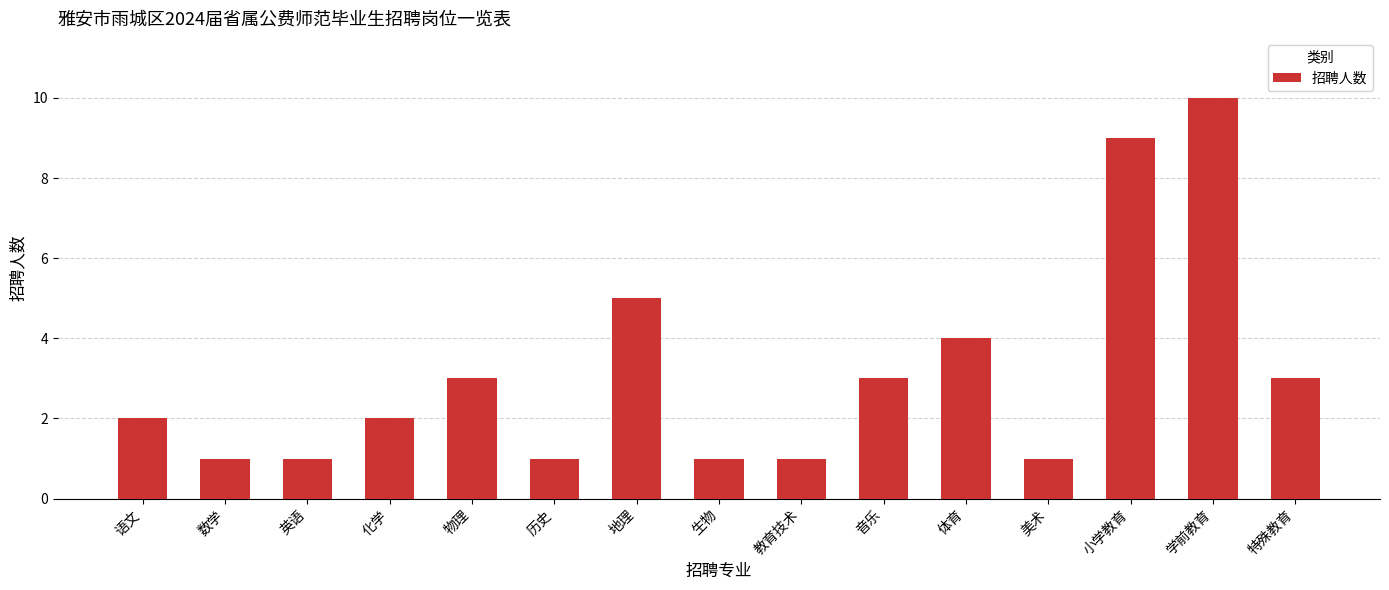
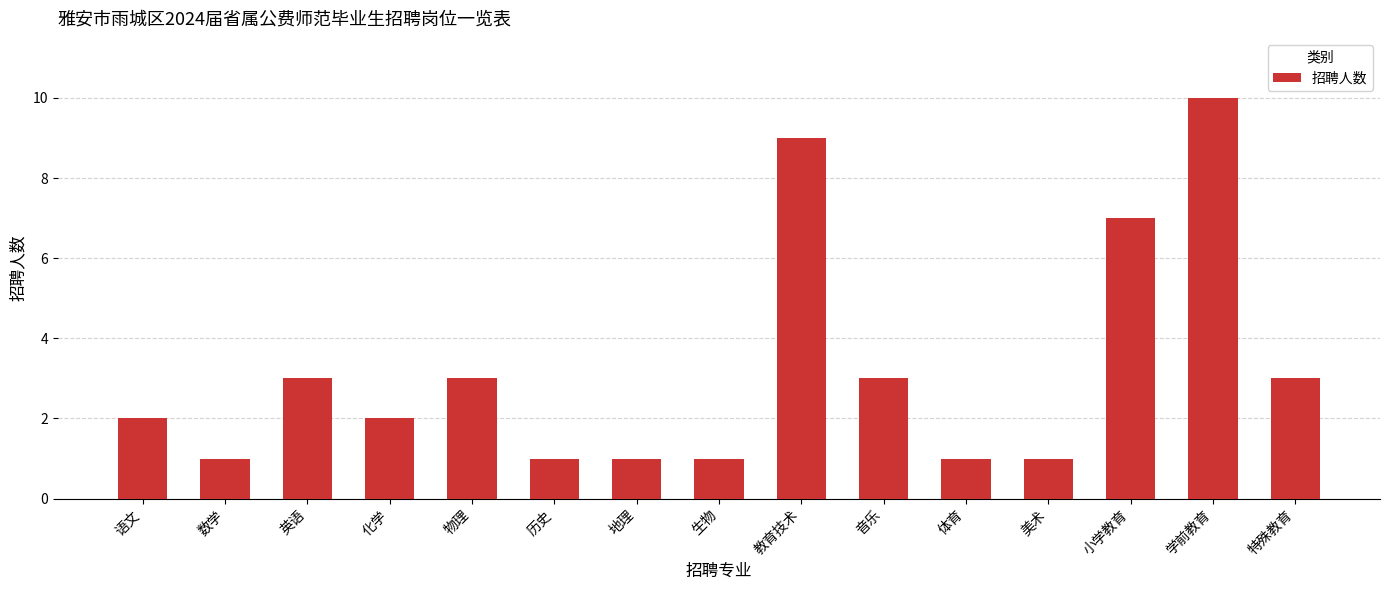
  {
    "语文": 2,
    "数学": 1,
-   "英语": 1,
+   "英语": 3,
    "化学": 2,
    "物理": 3,
    "历史": 1,
-   "地理": 5,
+   "地理": 1,
    "生物": 1,
-   "教育技术": 1,
+   "教育技术": 9,
    "音乐": 3,
-   "体育": 4,
+   "体育": 1,
    "美术": 1,
-   "小学教育": 9,
+   "小学教育": 7,
    "学前教育": 10,
    "特殊教育": 3
  }
